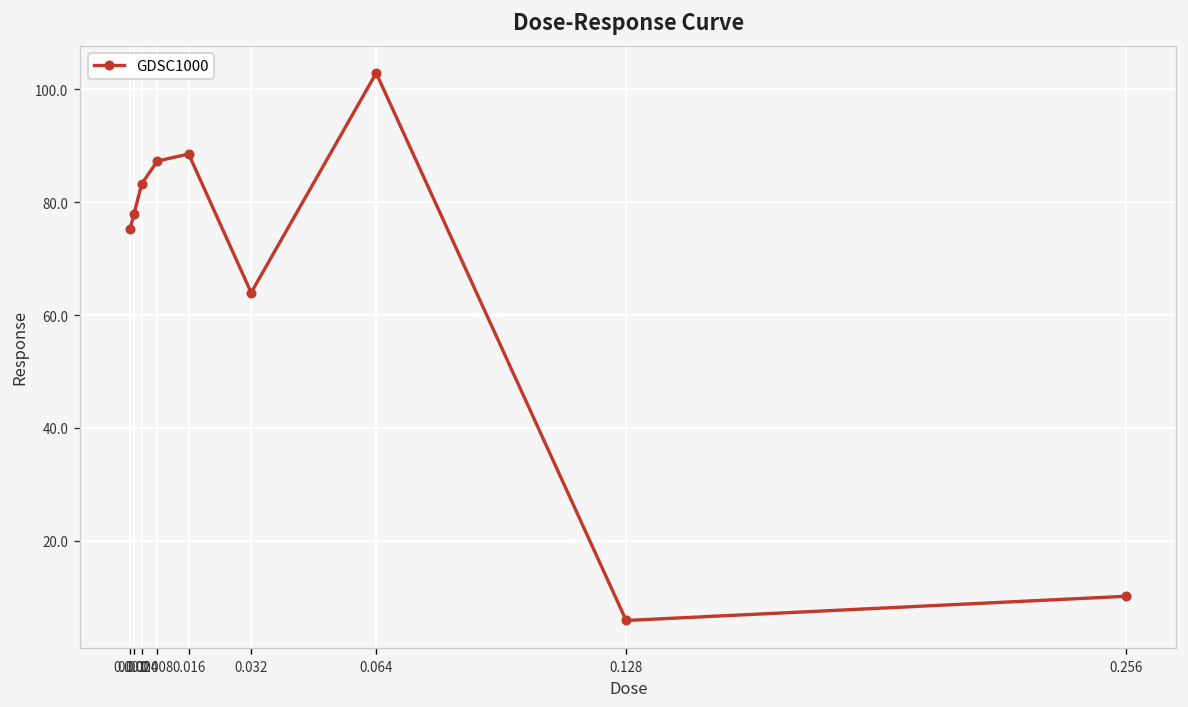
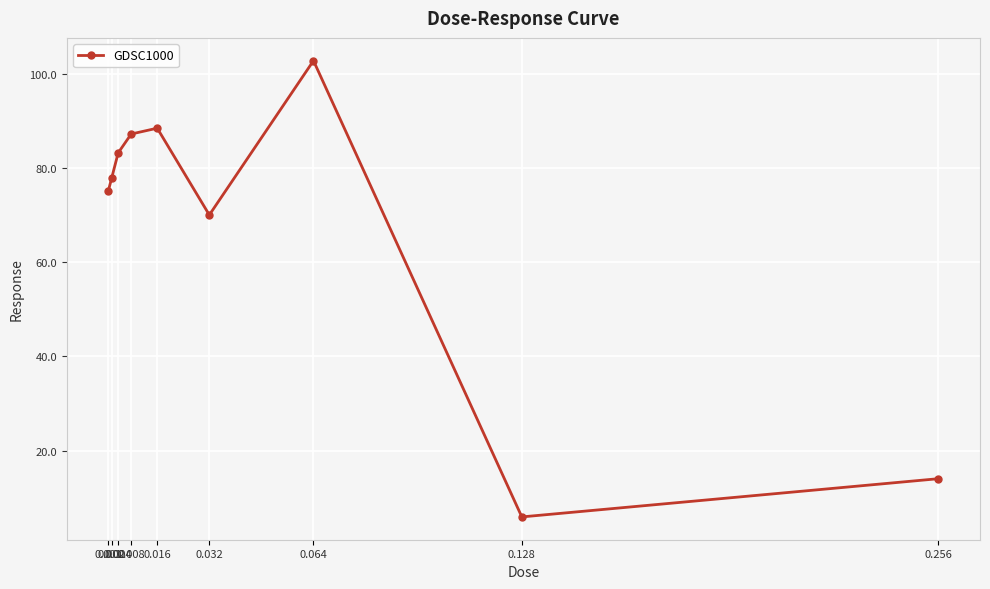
  {
    "0.016": 89,
-   "0.032": 64,
+   "0.032": 70,
    "0.064": 103,
    "0.128": 6,
-   "0.256": 10
+   "0.256": 14
  }
